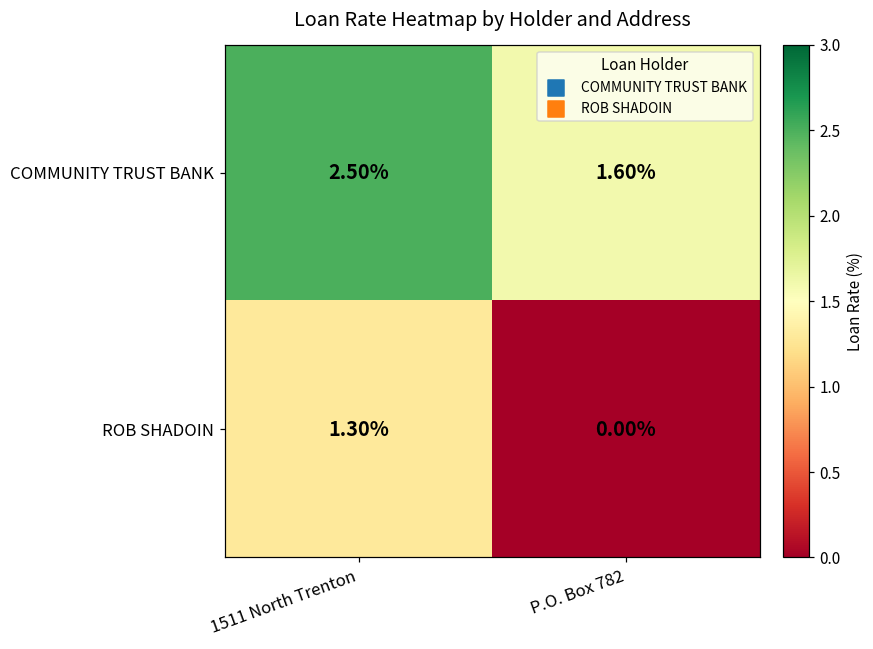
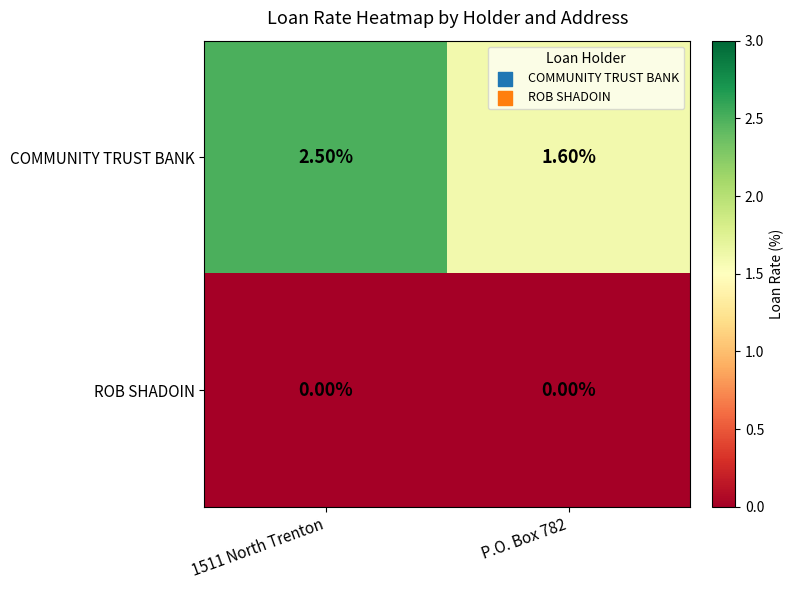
  {
    "COMMUNITY TRUST BANK": {
      "1511 North Trenton": "2.50%",
      "P.O. Box 782": "1.60%"
    },
    "ROB SHADOIN": {
-     "1511 North Trenton": "1.30%",
+     "1511 North Trenton": "0.00%",
      "P.O. Box 782": "0.00%"
    }
  }
